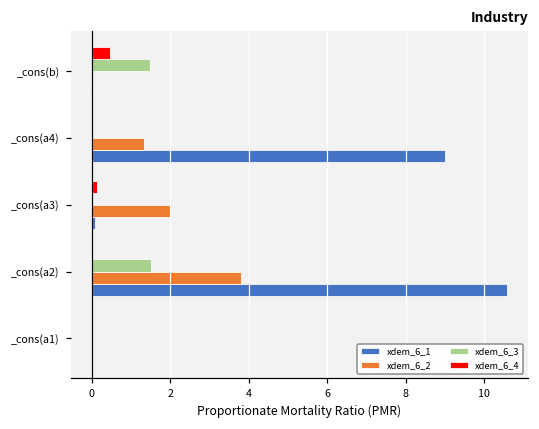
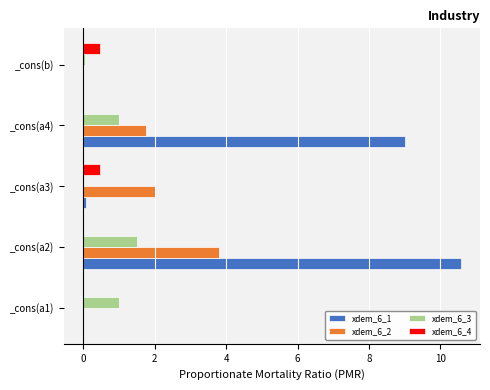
  {
    "xdem_6_1": {
      "_cons(a4)": 9.0,
      "_cons(a3)": 0.1,
      "_cons(a2)": 10.6,
      "_cons(a1)": 0.0
    },
    "xdem_6_2": {
-     "_cons(a4)": 1.3,
+     "_cons(a4)": 1.8,
      "_cons(a3)": 2.0,
      "_cons(a2)": 3.8,
      "_cons(a1)": 0.0
    },
    "xdem_6_3": {
-     "_cons(b)": 1.5,
-     "_cons(a4)": 0,
+     "_cons(b)": 0.1,
+     "_cons(a4)": 1,
      "_cons(a3)": 0.0,
      "_cons(a2)": 1.5,
-     "_cons(a1)": 0
+     "_cons(a1)": 1
    },
    "xdem_6_4": {
      "_cons(b)": 0.5,
      "_cons(a4)": 0.0,
-     "_cons(a3)": 0.1,
+     "_cons(a3)": 0.5,
      "_cons(a2)": 0.0,
      "_cons(a1)": 0.0
    }
  }
